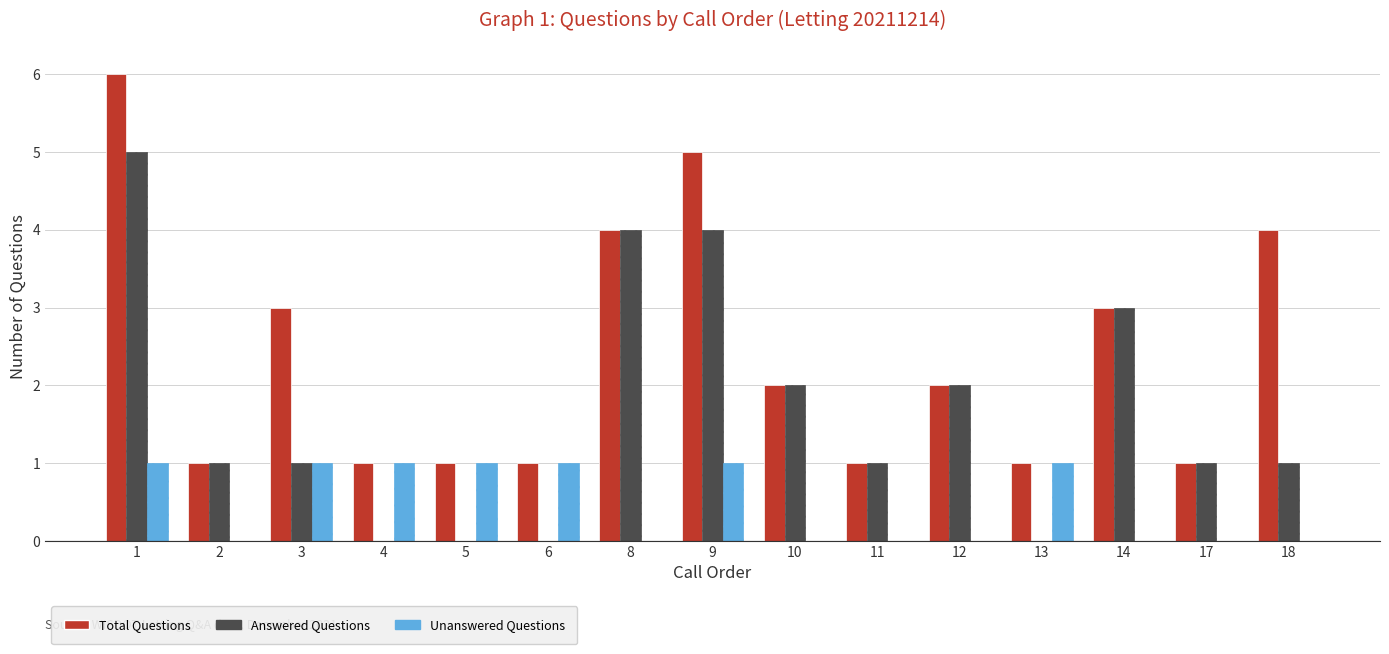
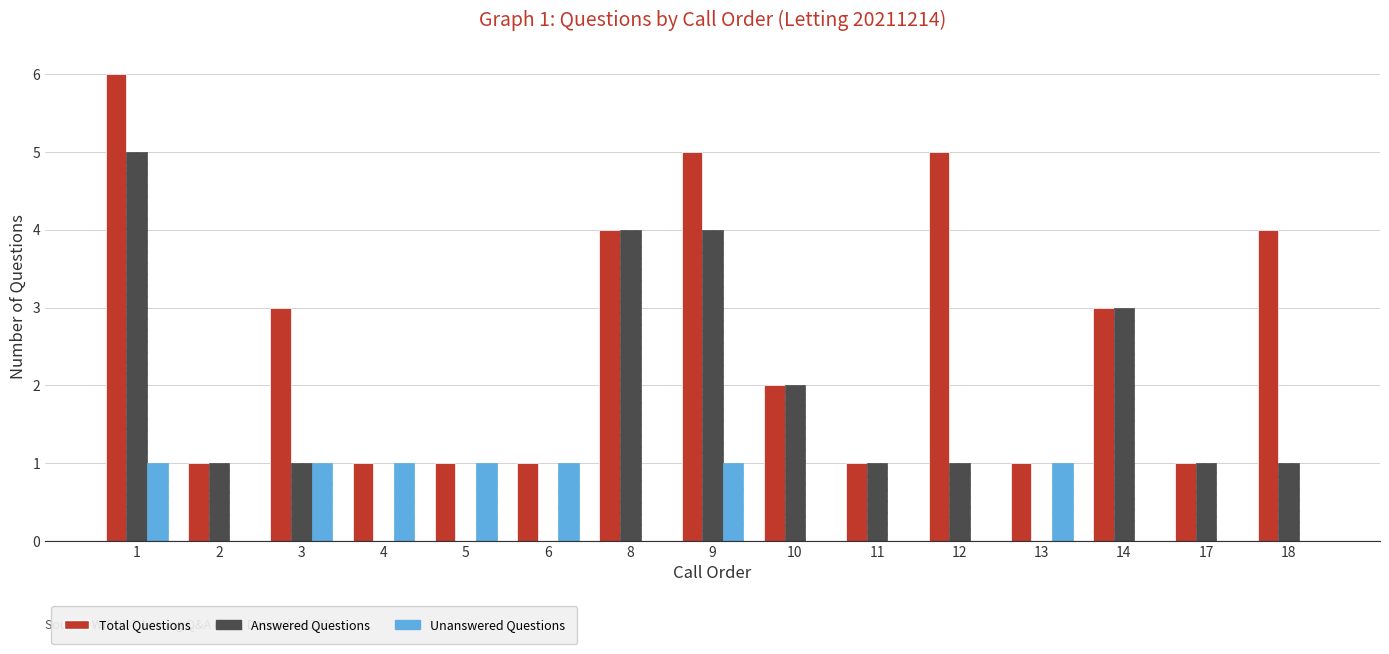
  {
    "Total Questions": {
      "1": 6,
      "2": 1,
      "3": 3,
      "4": 1,
      "5": 1,
      "6": 1,
      "8": 4,
      "9": 5,
      "10": 2,
      "11": 1,
-     "12": 2,
+     "12": 5,
      "13": 1,
      "14": 3,
      "17": 1,
      "18": 4
    },
    "Answered Questions": {
      "1": 5,
      "2": 1,
      "3": 1,
      "4": 0,
      "5": 0,
      "6": 0,
      "8": 4,
      "9": 4,
      "10": 2,
      "11": 1,
-     "12": 2,
+     "12": 1,
      "13": 0,
      "14": 3,
      "17": 1,
      "18": 1
    },
    "Unanswered Questions": {
      "1": 1,
      "2": 0,
      "3": 1,
      "4": 1,
      "5": 1,
      "6": 1,
      "8": 0,
      "9": 1,
      "10": 0,
      "11": 0,
      "12": 0,
      "13": 1,
      "14": 0,
      "17": 0,
      "18": 0
    }
  }
